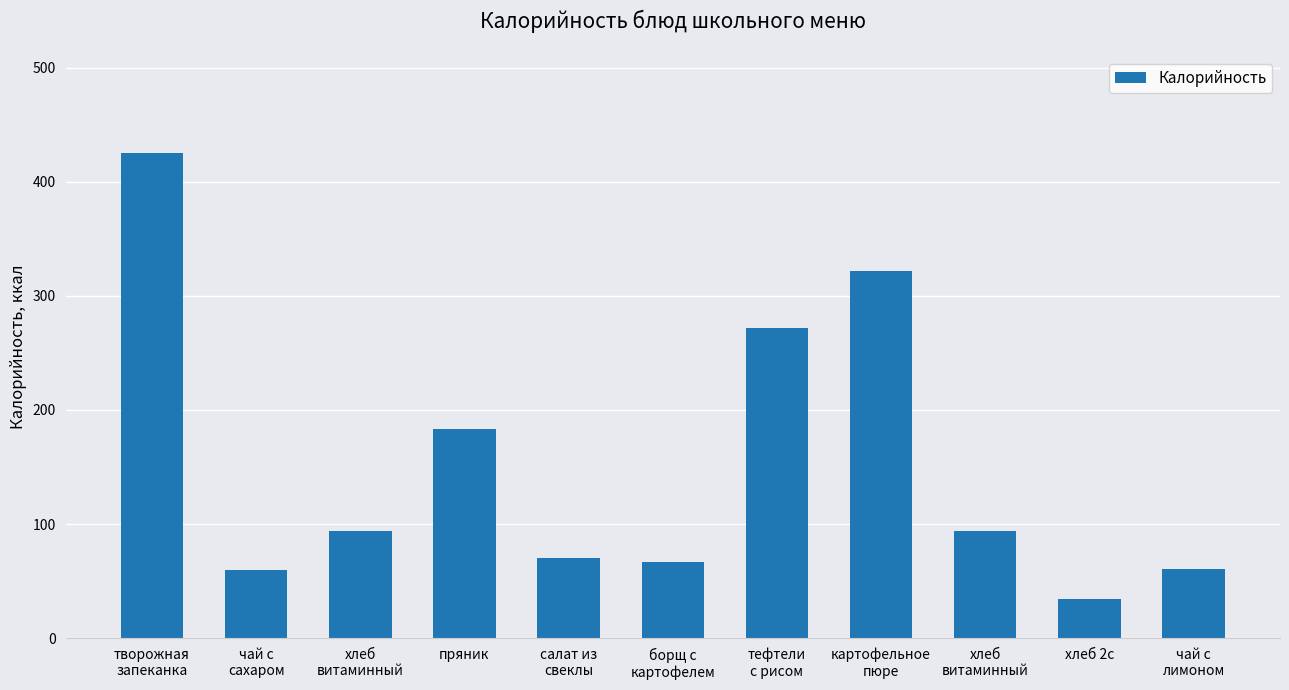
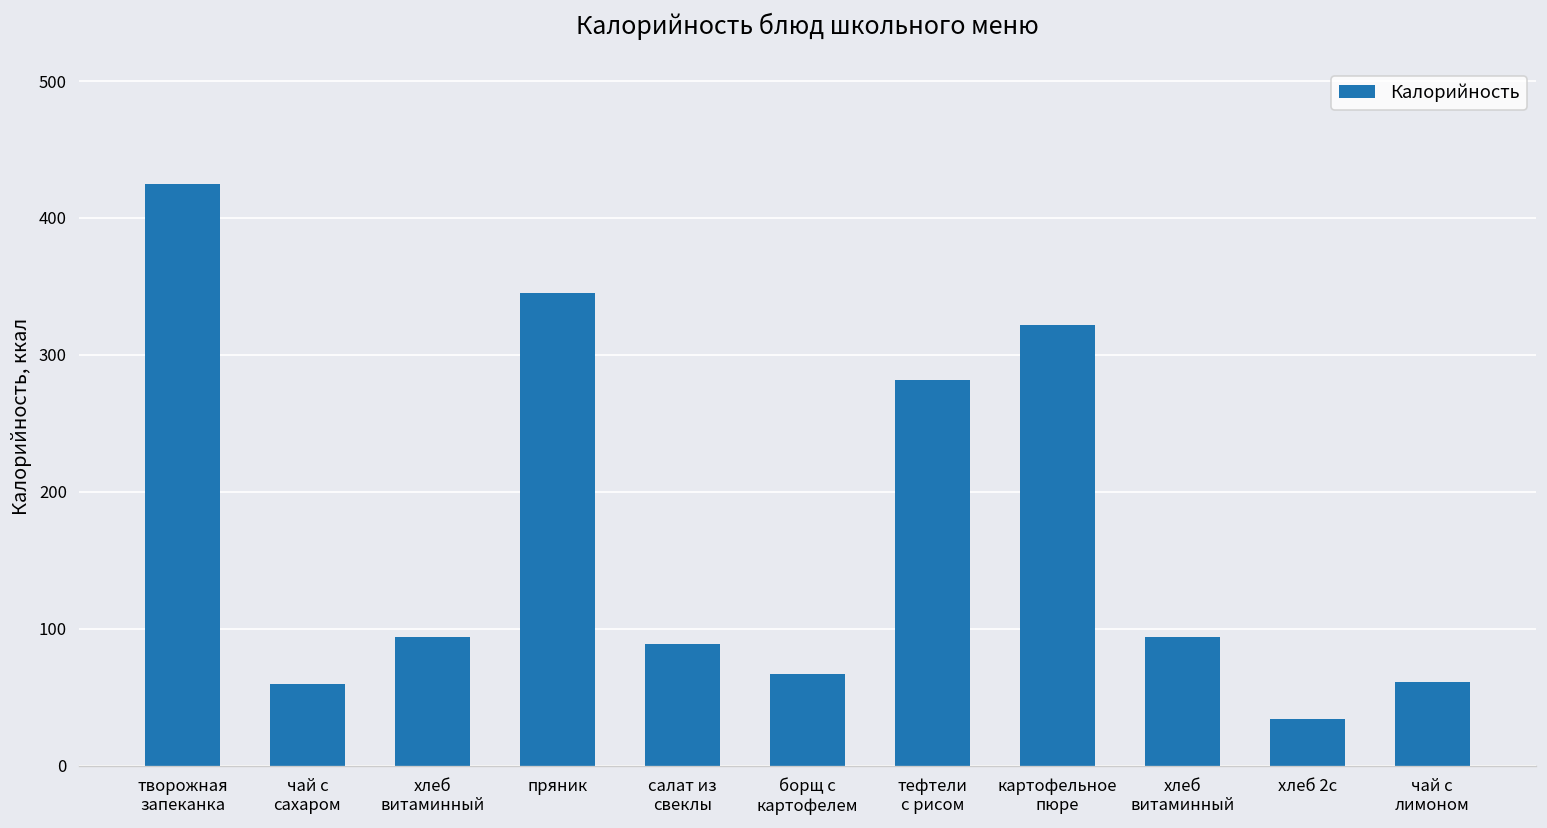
  {
    "творожная запеканка": 425,
    "чай с сахаром": 60,
-   "пряник": 183,
-   "салат из свеклы": 70,
+   "пряник": 345,
+   "салат из свеклы": 89,
    "борщ с картофелем": 67,
-   "тефтели с рисом": 272,
+   "тефтели с рисом": 282,
    "картофельное пюре": 322,
    "хлеб 2с": 34,
    "чай с лимоном": 61
  }
